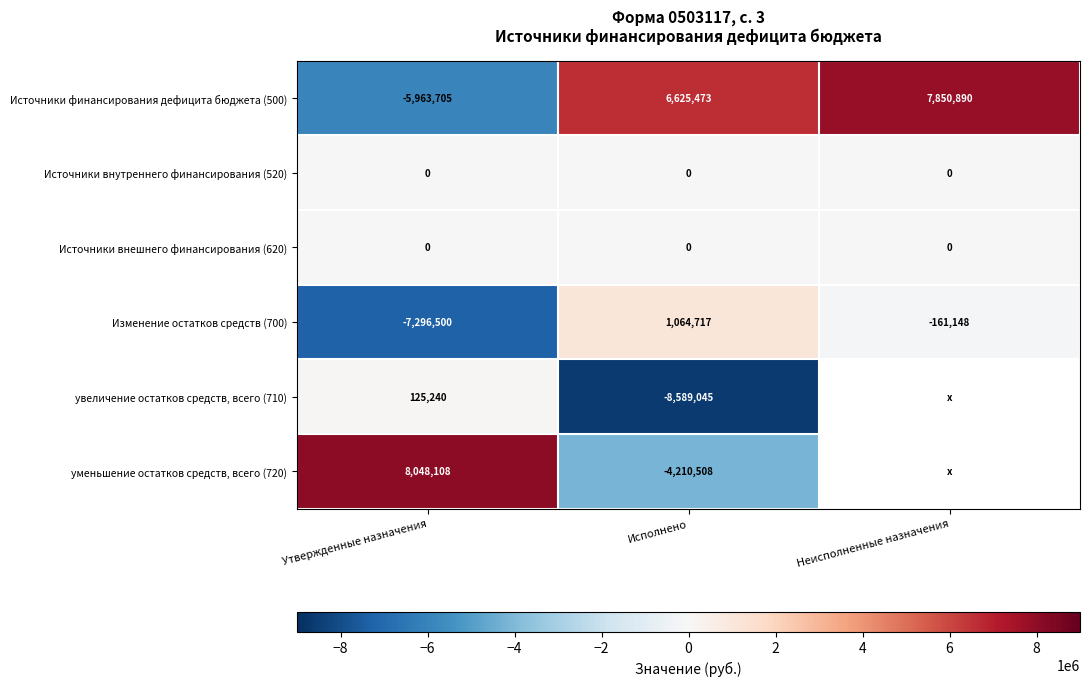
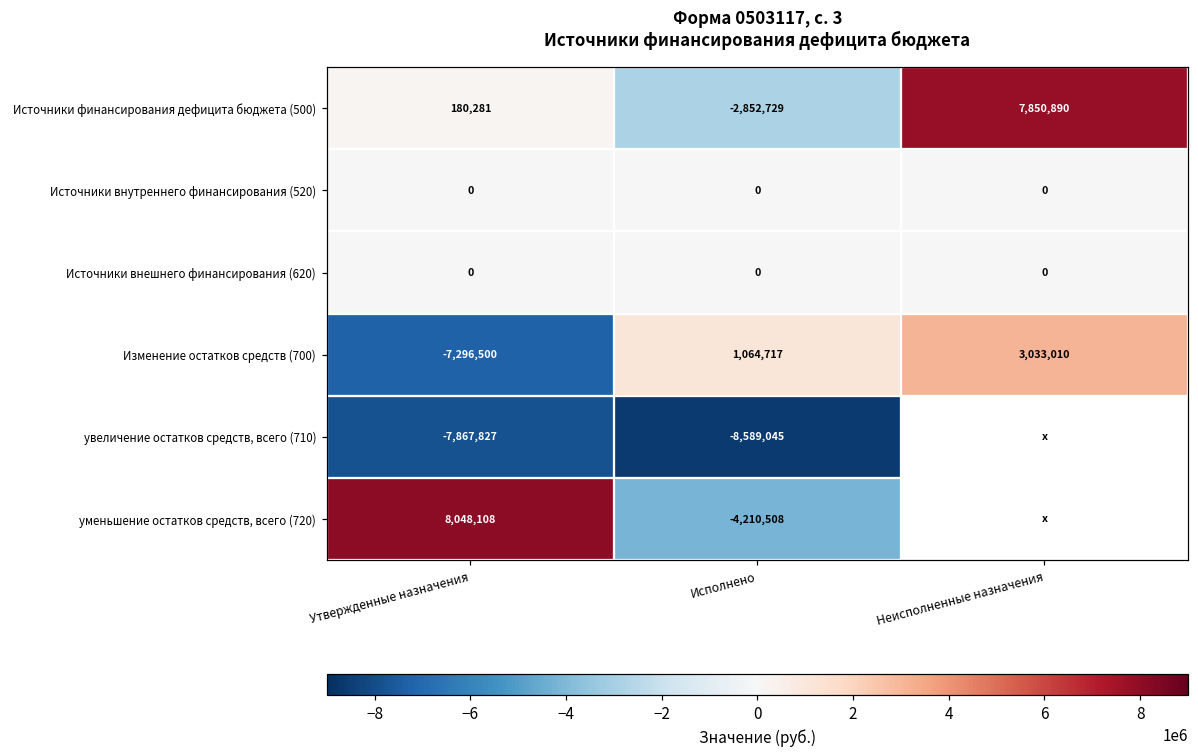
  {
    "Источники финансирования дефицита бюджета (500)": {
-     "Утвержденные назначения": "-5,963,705",
-     "Исполнено": "6,625,473",
+     "Утвержденные назначения": "180,281",
+     "Исполнено": "-2,852,729",
      "Неисполненные назначения": "7,850,890"
    },
    "Источники внутреннего финансирования (520)": {
      "Утвержденные назначения": "0",
      "Исполнено": "0",
      "Неисполненные назначения": "0"
    },
    "Источники внешнего финансирования (620)": {
      "Утвержденные назначения": "0",
      "Исполнено": "0",
      "Неисполненные назначения": "0"
    },
    "Изменение остатков средств (700)": {
      "Утвержденные назначения": "-7,296,500",
      "Исполнено": "1,064,717",
-     "Неисполненные назначения": "-161,148"
+     "Неисполненные назначения": "3,033,010"
    },
    "увеличение остатков средств, всего (710)": {
-     "Утвержденные назначения": "125,240",
+     "Утвержденные назначения": "-7,867,827",
      "Исполнено": "-8,589,045"
    },
    "уменьшение остатков средств, всего (720)": {
      "Утвержденные назначения": "8,048,108",
      "Исполнено": "-4,210,508"
    }
  }
